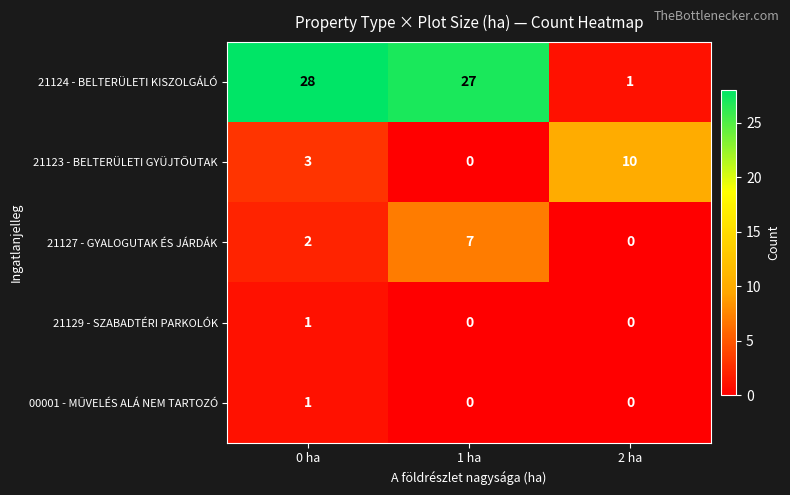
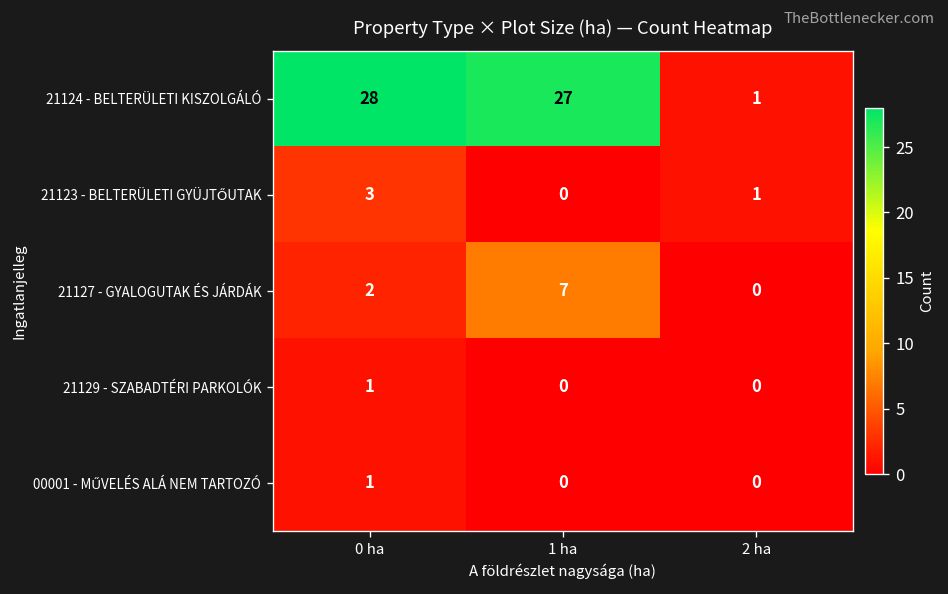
  {
    "21124 - BELTERÜLETI KISZOLGÁLÓ": {
      "0 ha": 28,
      "1 ha": 27,
      "2 ha": 1
    },
    "21123 - BELTERÜLETI GYÜJTŐUTAK": {
      "0 ha": 3,
      "1 ha": 0,
-     "2 ha": 10
+     "2 ha": 1
    },
    "21127 - GYALOGUTAK ÉS JÁRDÁK": {
      "0 ha": 2,
      "1 ha": 7,
      "2 ha": 0
    },
    "21129 - SZABADTÉRI PARKOLÓK": {
      "0 ha": 1,
      "1 ha": 0,
      "2 ha": 0
    },
    "00001 - MŰVELÉS ALÁ NEM TARTOZÓ": {
      "0 ha": 1,
      "1 ha": 0,
      "2 ha": 0
    }
  }
